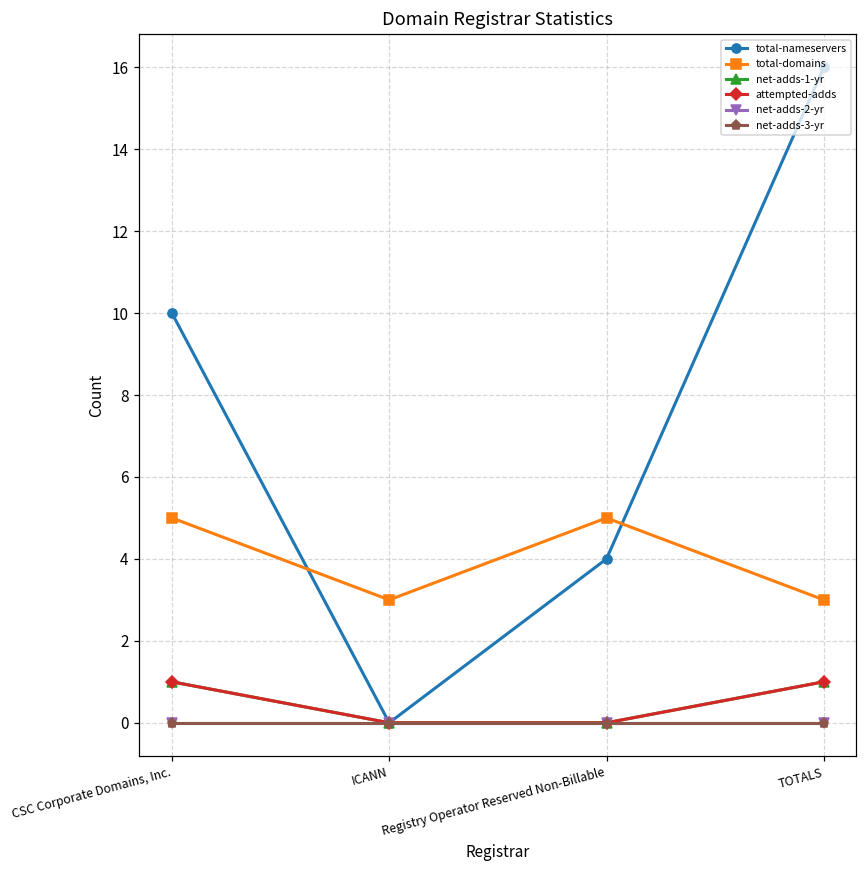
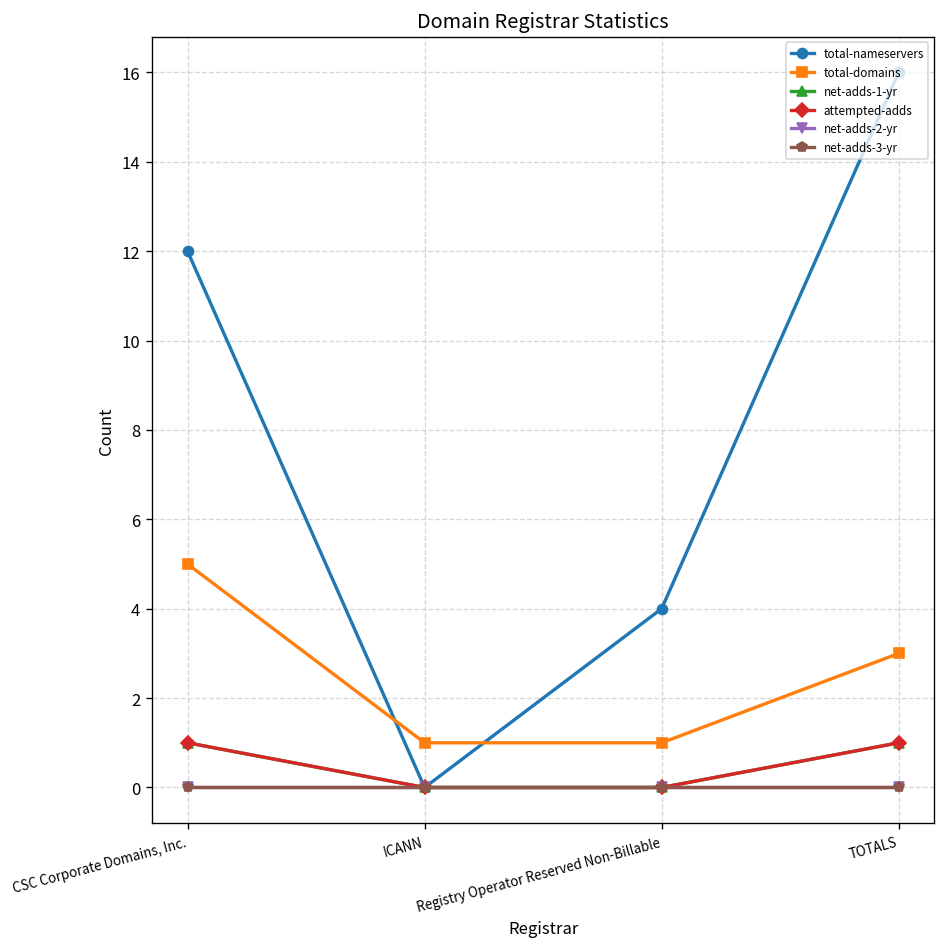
  {
    "total-nameservers": {
-     "CSC Corporate Domains, Inc.": 10,
+     "CSC Corporate Domains, Inc.": 12,
      "Registry Operator Reserved Non-Billable": 4
    },
    "total-domains": {
      "CSC Corporate Domains, Inc.": 5,
-     "ICANN": 3,
-     "Registry Operator Reserved Non-Billable": 5,
+     "ICANN": 1,
+     "Registry Operator Reserved Non-Billable": 1,
      "TOTALS": 3
    },
    "attempted-adds": {
      "CSC Corporate Domains, Inc.": 1,
      "TOTALS": 1
    },
    "net-adds-3-yr": {
      "CSC Corporate Domains, Inc.": 0,
      "TOTALS": 0
    }
  }
